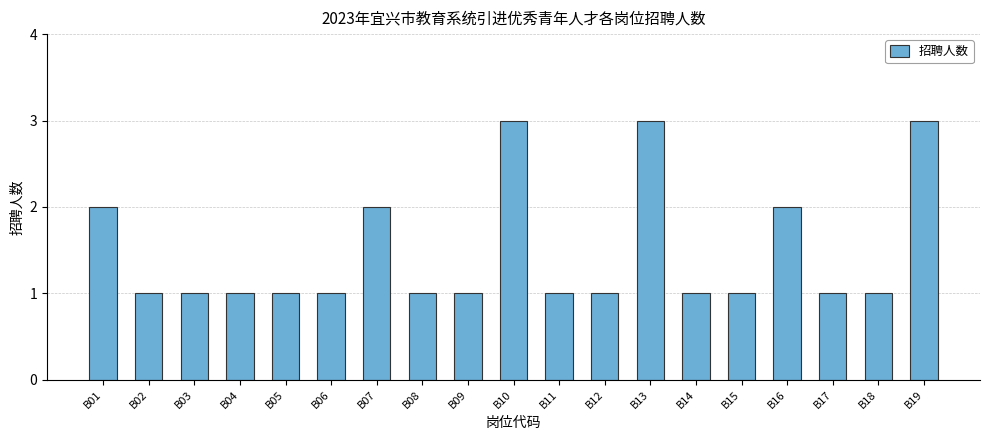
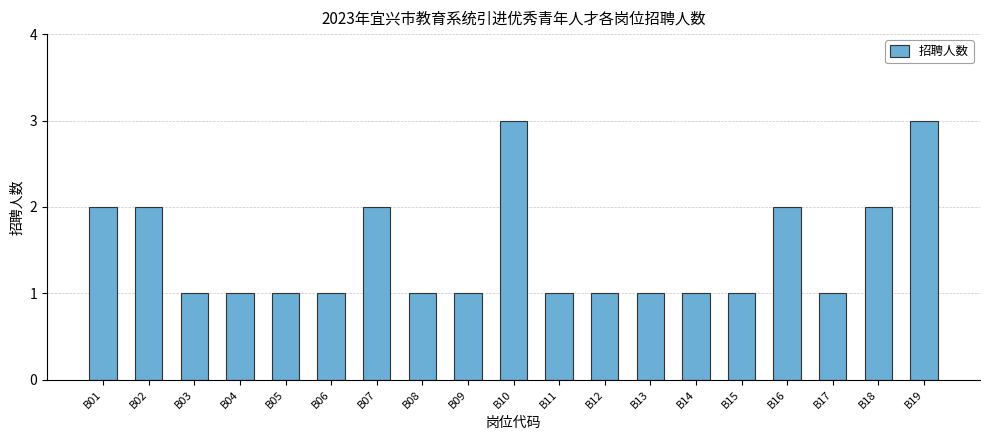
  {
    "B01": 2,
-   "B02": 1,
+   "B02": 2,
    "B03": 1,
    "B04": 1,
    "B05": 1,
    "B06": 1,
    "B07": 2,
    "B08": 1,
    "B09": 1,
    "B10": 3,
    "B11": 1,
    "B12": 1,
-   "B13": 3,
+   "B13": 1,
    "B14": 1,
    "B15": 1,
    "B16": 2,
    "B17": 1,
-   "B18": 1,
+   "B18": 2,
    "B19": 3
  }
